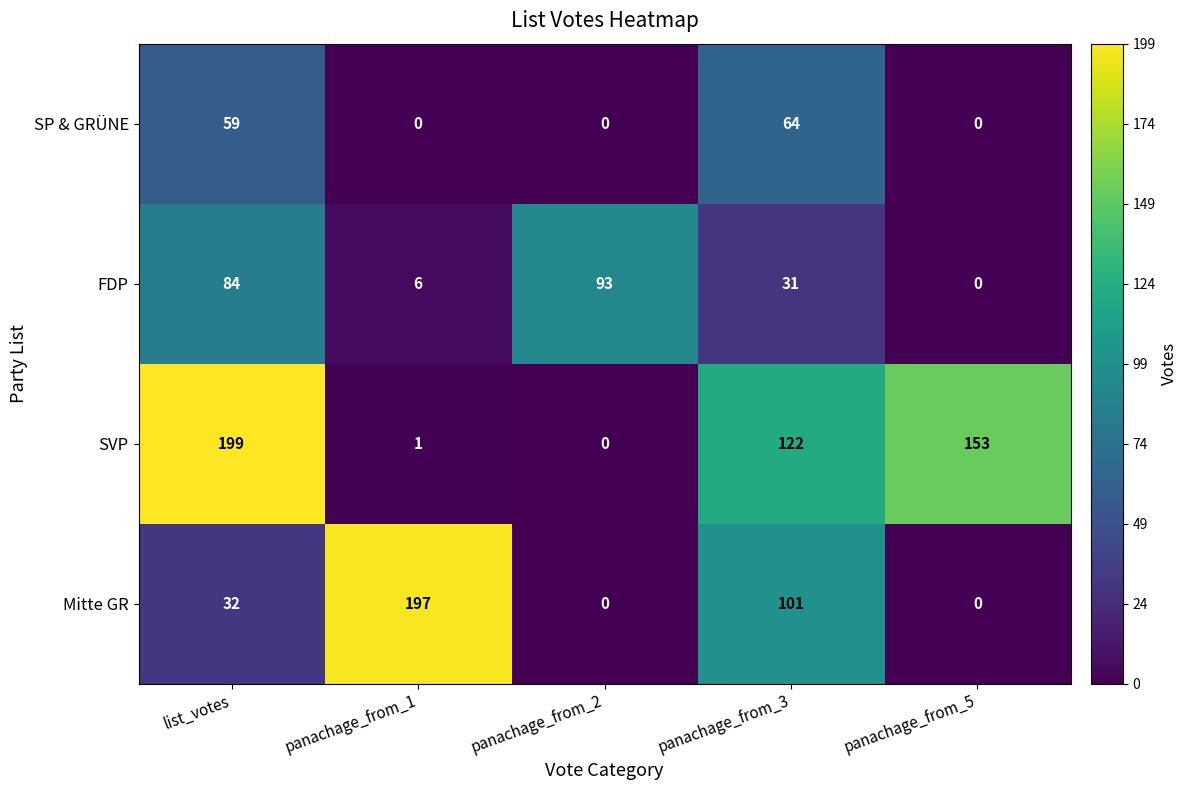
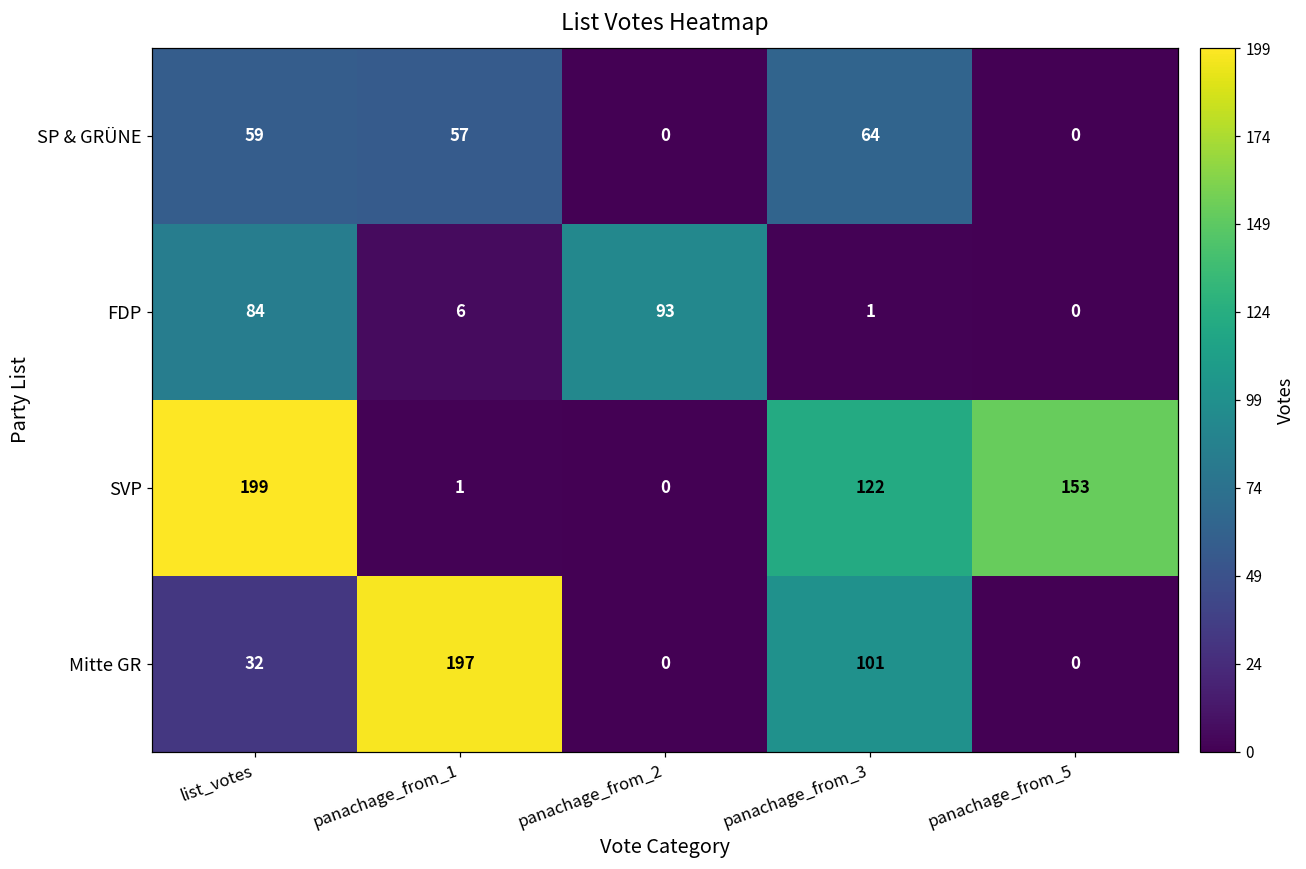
  {
    "SP & GRÜNE": {
      "list_votes": 59,
-     "panachage_from_1": 0,
+     "panachage_from_1": 57,
      "panachage_from_2": 0,
      "panachage_from_3": 64,
      "panachage_from_5": 0
    },
    "FDP": {
      "list_votes": 84,
      "panachage_from_1": 6,
      "panachage_from_2": 93,
-     "panachage_from_3": 31,
+     "panachage_from_3": 1,
      "panachage_from_5": 0
    },
    "SVP": {
      "list_votes": 199,
      "panachage_from_1": 1,
      "panachage_from_2": 0,
      "panachage_from_3": 122,
      "panachage_from_5": 153
    },
    "Mitte GR": {
      "list_votes": 32,
      "panachage_from_1": 197,
      "panachage_from_2": 0,
      "panachage_from_3": 101,
      "panachage_from_5": 0
    }
  }
